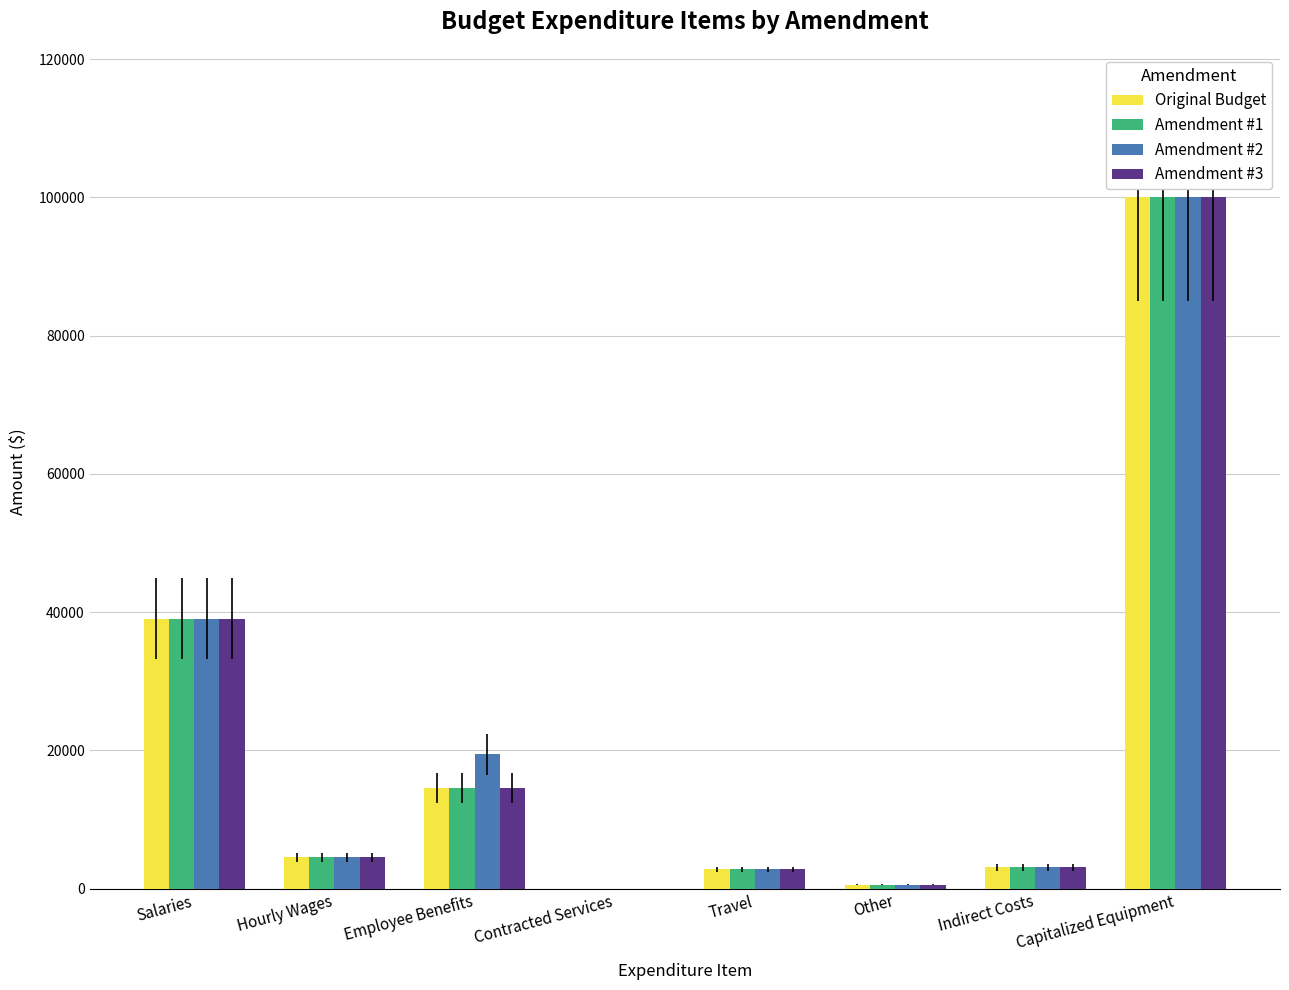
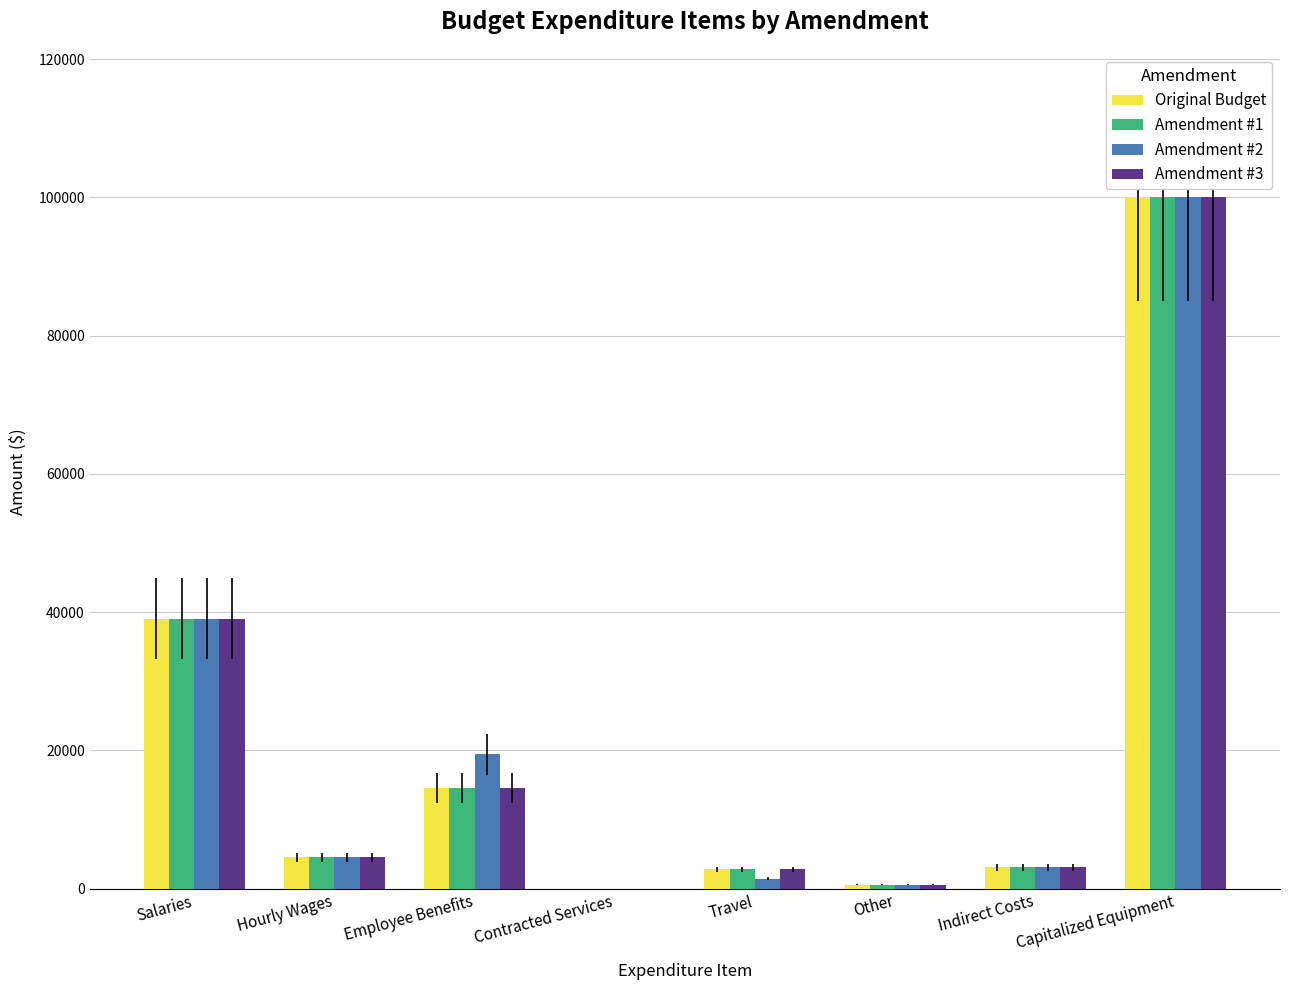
  {
    "Original Budget": {
      "Salaries": 39000,
      "Hourly Wages": 5000,
      "Employee Benefits": 15000,
      "Contracted Services": 0,
      "Travel": 3000,
      "Other": 1000,
      "Indirect Costs": 3000,
      "Capitalized Equipment": 100000
    },
    "Amendment #1": {
      "Salaries": 39000,
      "Hourly Wages": 5000,
      "Employee Benefits": 15000,
      "Contracted Services": 0,
      "Travel": 3000,
      "Other": 1000,
      "Indirect Costs": 3000,
      "Capitalized Equipment": 100000
    },
    "Amendment #2": {
      "Salaries": 39000,
      "Hourly Wages": 5000,
      "Employee Benefits": 19000,
      "Contracted Services": 0,
-     "Travel": 3000,
+     "Travel": 1000,
      "Other": 1000,
      "Indirect Costs": 3000,
      "Capitalized Equipment": 100000
    },
    "Amendment #3": {
      "Salaries": 39000,
      "Hourly Wages": 5000,
      "Employee Benefits": 15000,
      "Contracted Services": 0,
      "Travel": 3000,
      "Other": 1000,
      "Indirect Costs": 3000,
      "Capitalized Equipment": 100000
    }
  }
